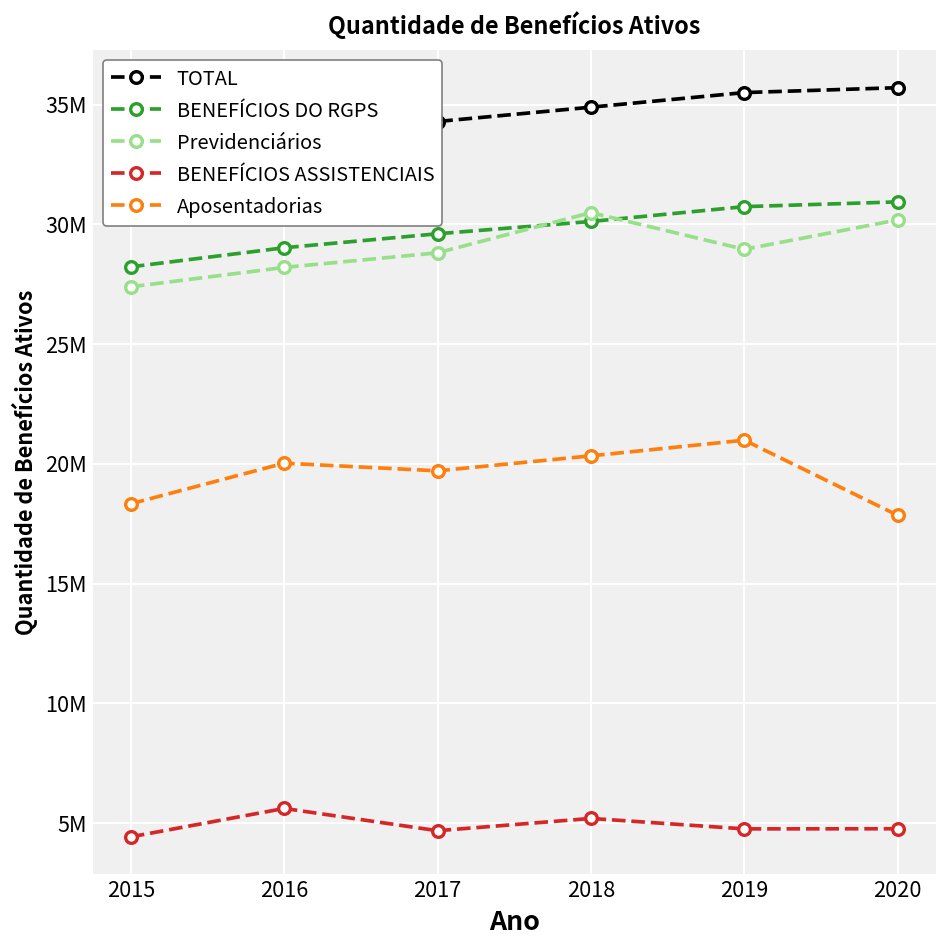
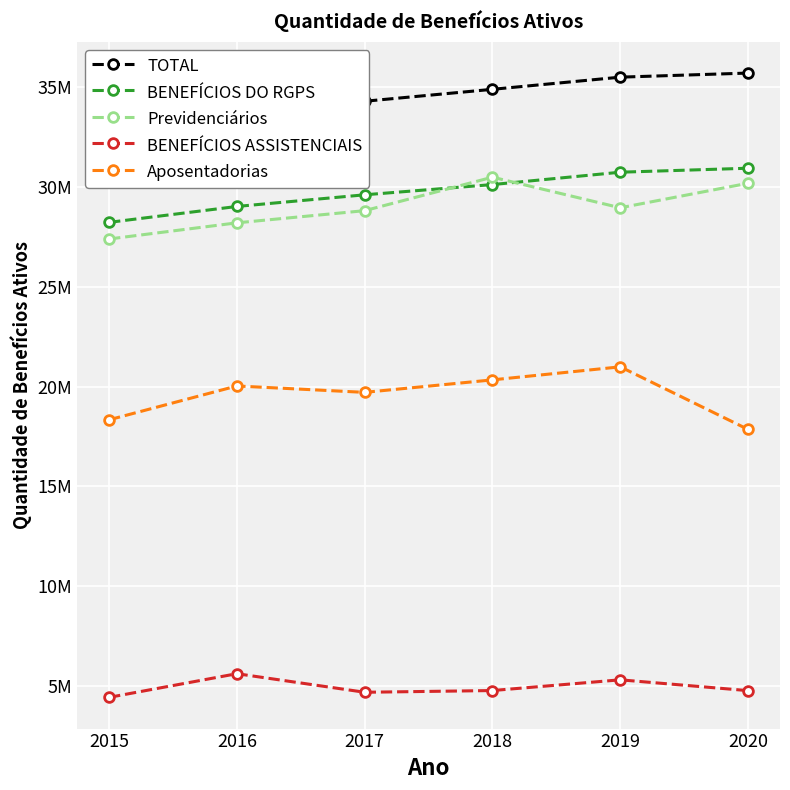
  {
    "TOTAL": {
      "2018": 34900000,
      "2019": 35500000,
      "2020": 35700000
    },
    "BENEFÍCIOS DO RGPS": {
      "2015": 28200000,
      "2016": 29000000,
      "2017": 29600000,
      "2018": 30100000,
      "2019": 30700000,
      "2020": 30900000
    },
    "Previdenciários": {
      "2015": 27400000,
      "2016": 28200000,
      "2017": 28800000,
      "2018": 30500000,
      "2019": 29000000,
      "2020": 30200000
    },
    "BENEFÍCIOS ASSISTENCIAIS": {
      "2015": 4400000,
      "2016": 5600000,
      "2017": 4700000,
-     "2018": 5200000,
-     "2019": 4800000,
+     "2018": 4800000,
+     "2019": 5300000,
      "2020": 4800000
    },
    "Aposentadorias": {
      "2015": 18300000,
      "2016": 20000000,
      "2017": 19700000,
      "2018": 20300000,
      "2019": 21000000,
      "2020": 17900000
    }
  }
